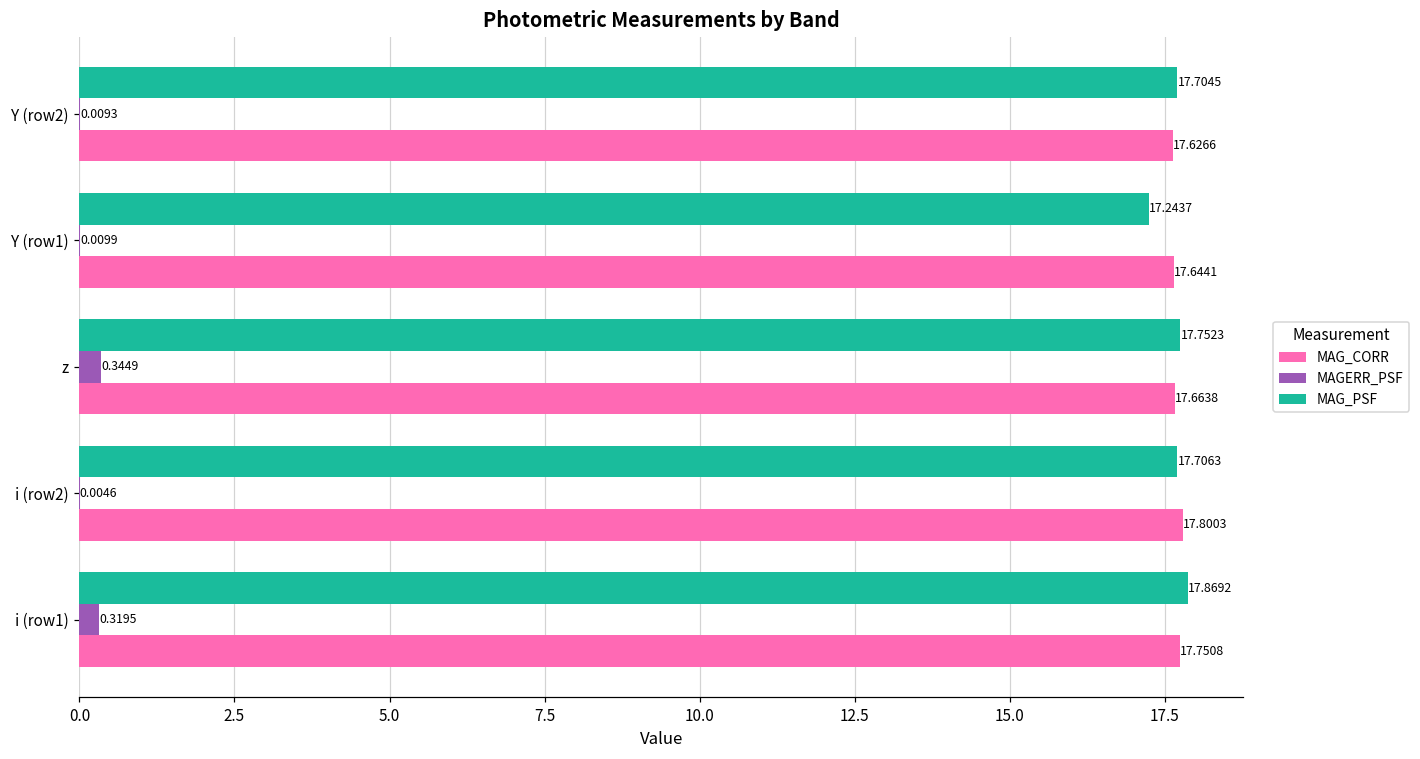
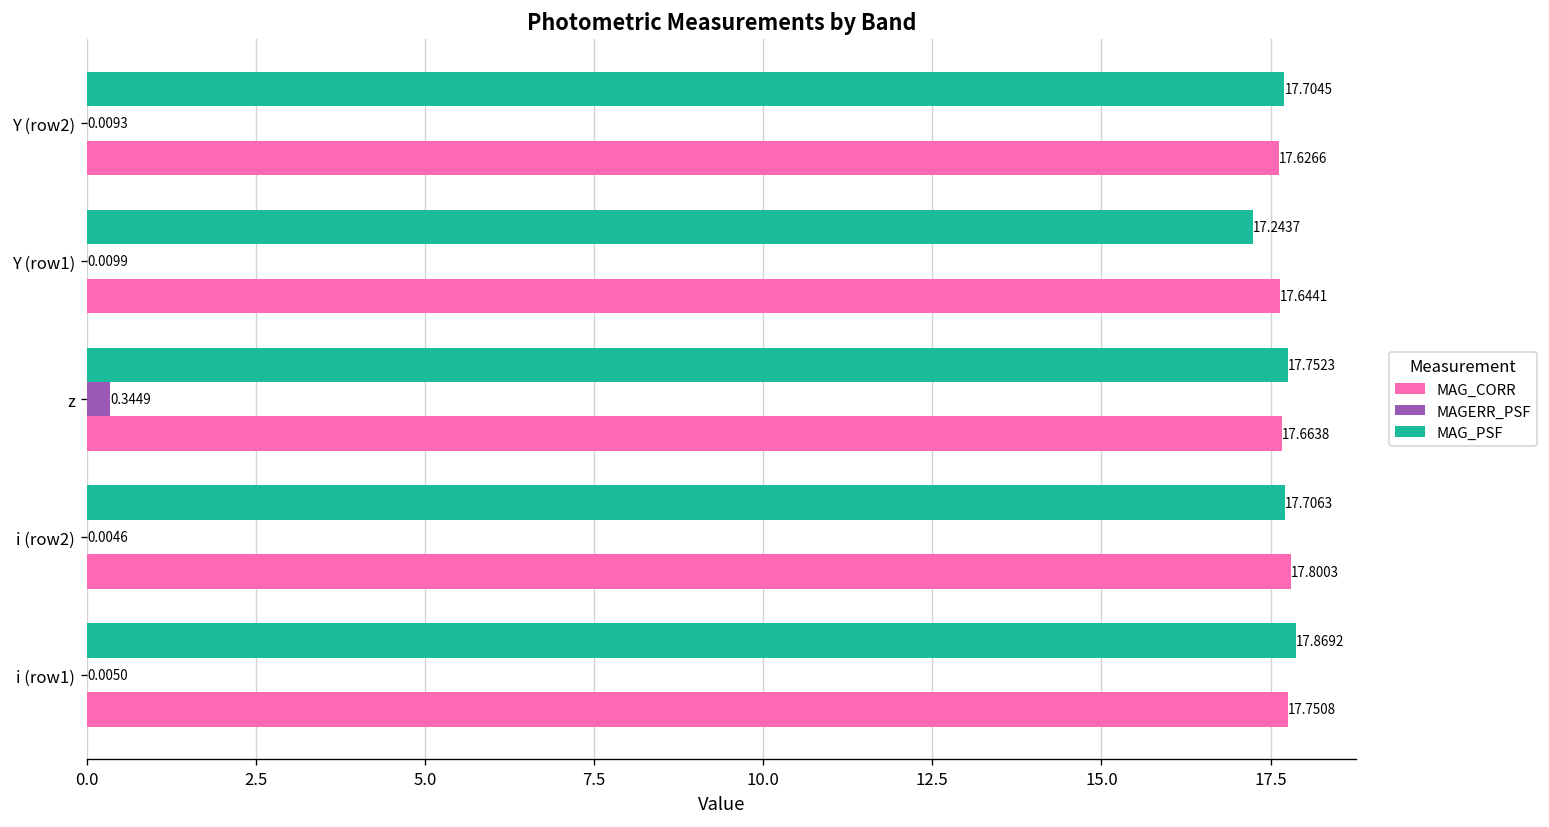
  {
    "MAG_CORR": {
      "Y (row2)": 17.6266,
      "Y (row1)": 17.6441,
      "z": 17.6638,
      "i (row2)": 17.8003,
      "i (row1)": 17.7508
    },
    "MAGERR_PSF": {
      "Y (row2)": 0.0093,
      "Y (row1)": 0.0099,
      "z": 0.3449,
      "i (row2)": 0.0046,
-     "i (row1)": 0.3195
+     "i (row1)": 0.0050
    },
    "MAG_PSF": {
      "Y (row2)": 17.7045,
      "Y (row1)": 17.2437,
      "z": 17.7523,
      "i (row2)": 17.7063,
      "i (row1)": 17.8692
    }
  }
